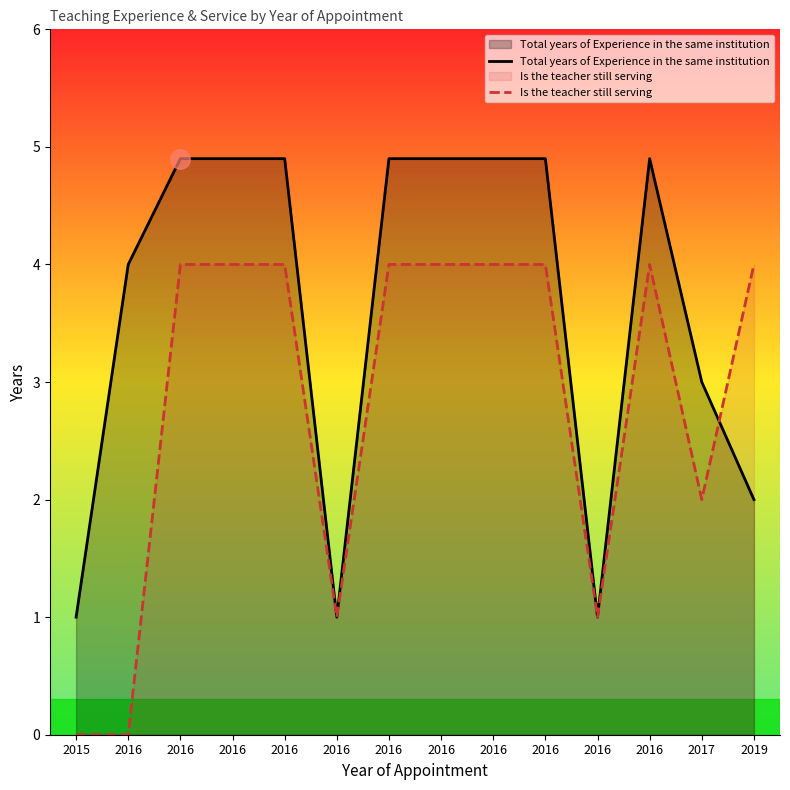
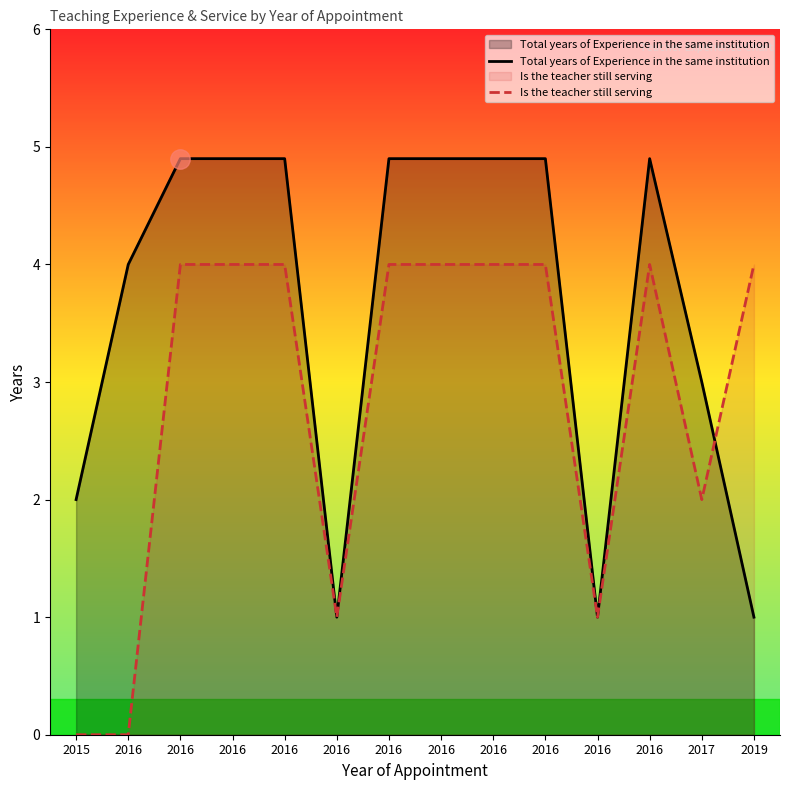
  {
    "Total years of Experience in the same institution": {
-     "2015": 1,
+     "2015": 2,
      "2017": 3,
-     "2019": 2
+     "2019": 1
    },
    "Is the teacher still serving": {
      "2017": 2,
      "2019": 4
    }
  }
